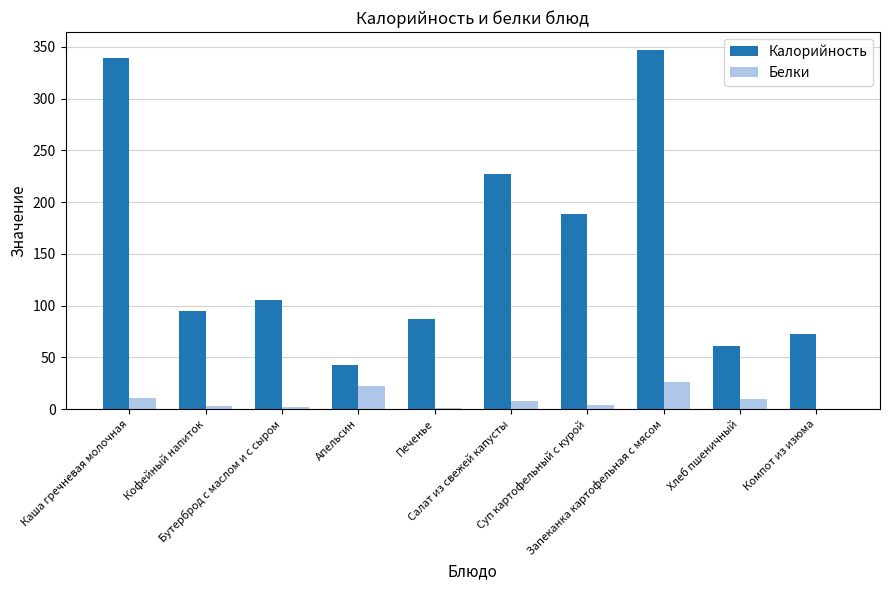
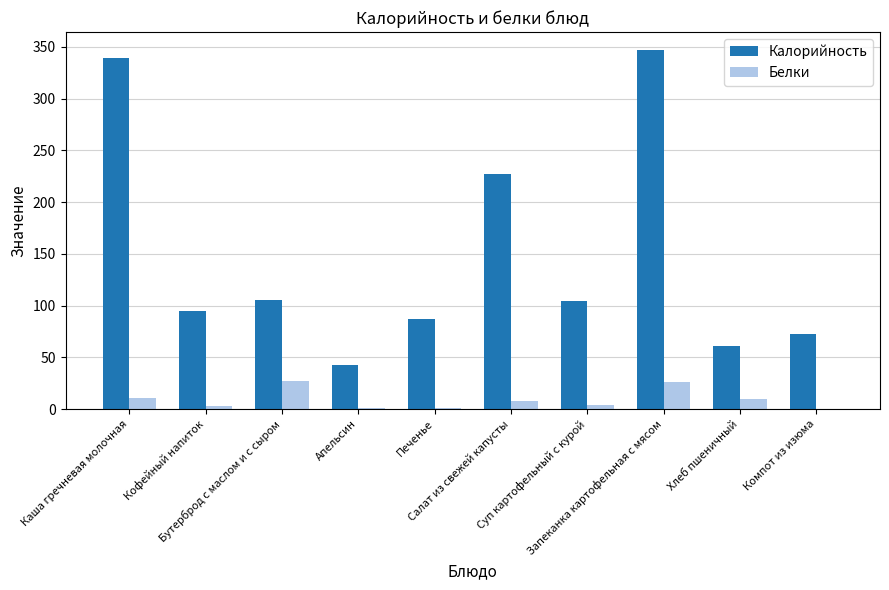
  {
    "Калорийность": {
      "Каша гречневая молочная": 339,
      "Кофейный напиток": 95,
      "Бутерброд с маслом и с сыром": 106,
      "Апельсин": 43,
      "Печенье": 88,
      "Салат из свежей капусты": 227,
-     "Суп картофельный с курой": 189,
+     "Суп картофельный с курой": 105,
      "Запеканка картофельная с мясом": 347,
      "Хлеб пшеничный": 61,
      "Компот из изюма": 72
    },
    "Белки": {
      "Каша гречневая молочная": 10,
      "Кофейный напиток": 3,
-     "Бутерброд с маслом и с сыром": 2,
-     "Апельсин": 22,
+     "Бутерброд с маслом и с сыром": 27,
+     "Апельсин": 1,
      "Салат из свежей капусты": 8,
      "Суп картофельный с курой": 4,
      "Запеканка картофельная с мясом": 27,
      "Хлеб пшеничный": 10
    }
  }
